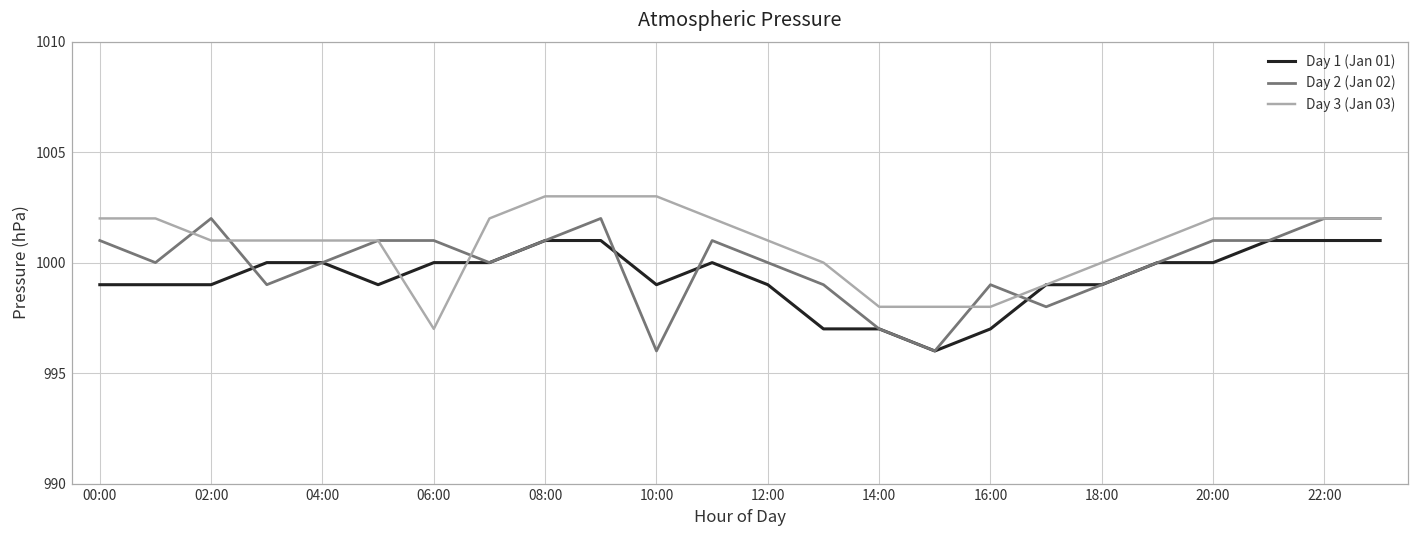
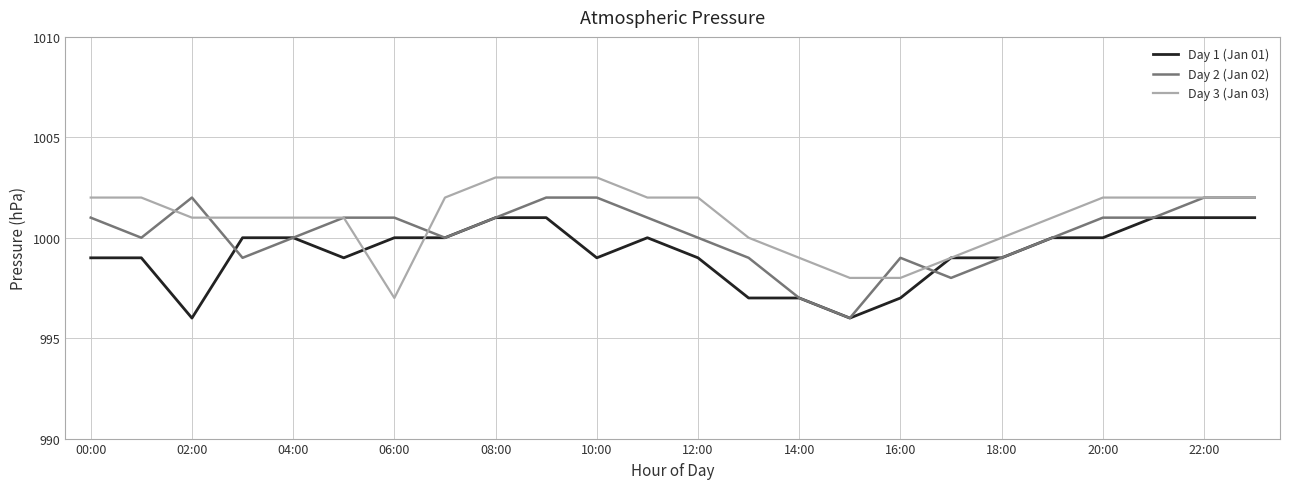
  {
    "Day 1 (Jan 01)": {
      "00:00": 999,
-     "02:00": 999,
+     "02:00": 996,
      "06:00": 1000,
      "10:00": 999,
      "12:00": 999,
      "16:00": 997,
      "20:00": 1000,
      "22:00": 1001
    },
    "Day 2 (Jan 02)": {
      "00:00": 1001,
      "02:00": 1002,
      "06:00": 1001,
-     "10:00": 996,
+     "10:00": 1002,
      "12:00": 1000,
      "16:00": 999,
      "20:00": 1001
    },
    "Day 3 (Jan 03)": {
      "00:00": 1002,
      "02:00": 1001,
      "04:00": 1001,
      "06:00": 997,
      "08:00": 1003,
      "10:00": 1003,
-     "12:00": 1001,
-     "14:00": 998,
+     "12:00": 1002,
+     "14:00": 999,
      "16:00": 998,
      "18:00": 1000,
      "20:00": 1002
    }
  }
